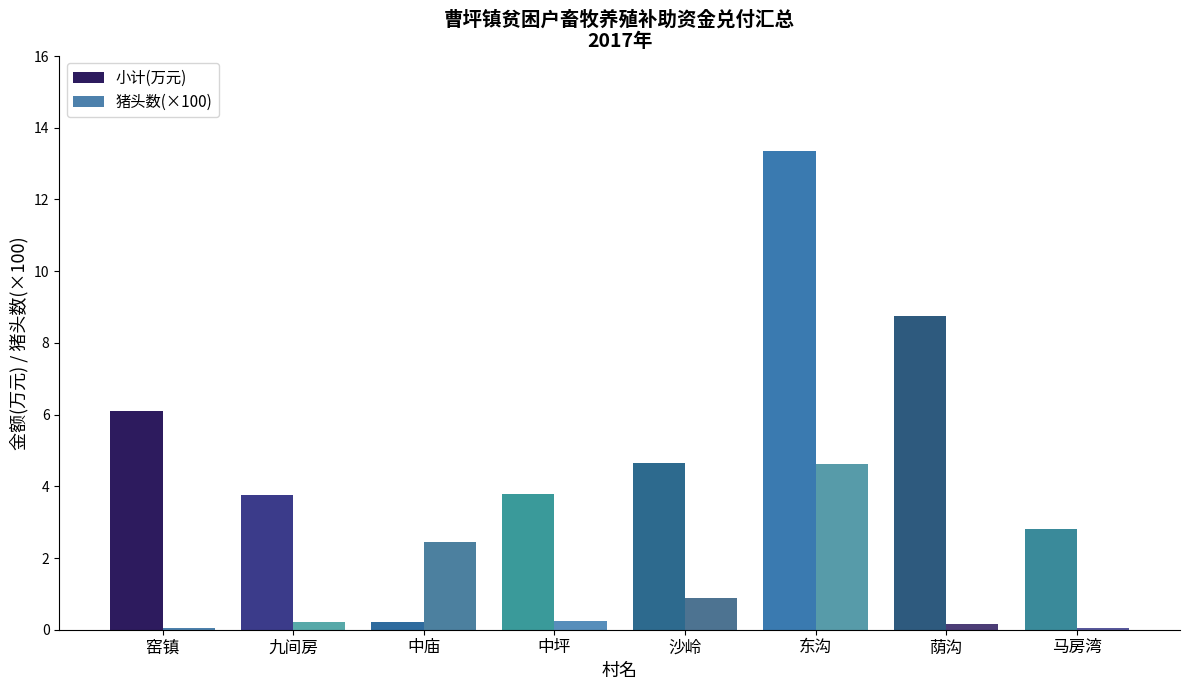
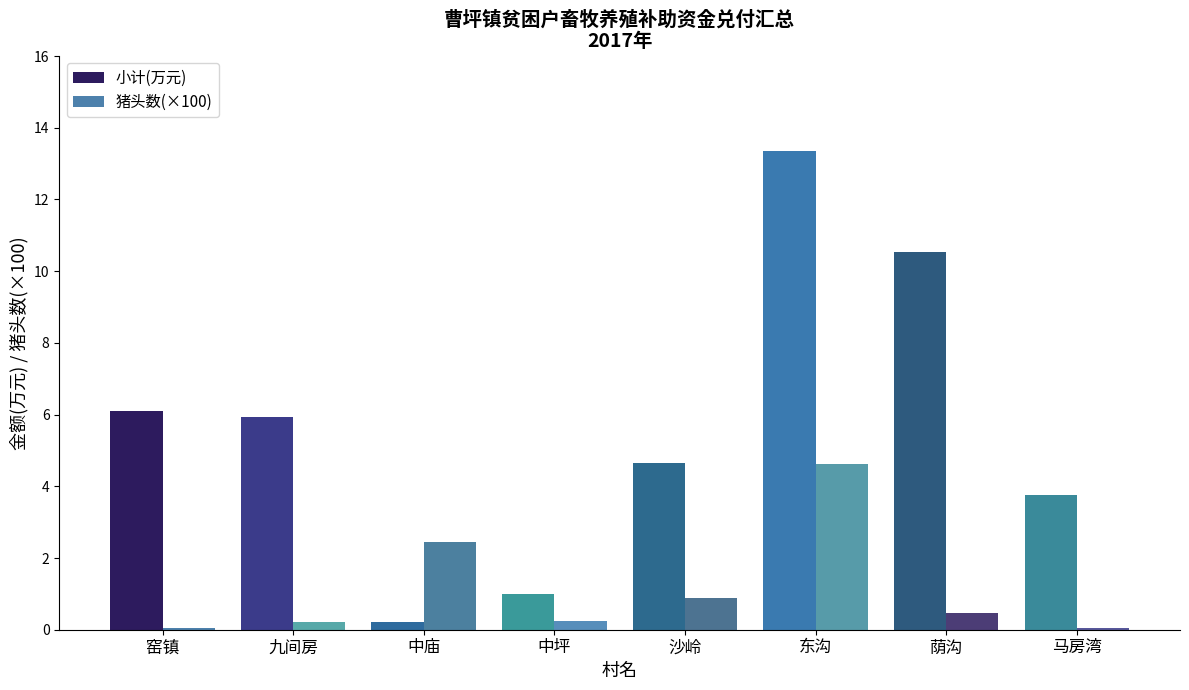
  {
    "小计(万元)": {
      "窑镇": 6.1,
-     "九间房": 3.8,
+     "九间房": 5.9,
      "中庙": 0.2,
-     "中坪": 3.8,
+     "中坪": 1.0,
      "沙岭": 4.6,
      "东沟": 13.3,
-     "荫沟": 8.7,
-     "马房湾": 2.8
+     "荫沟": 10.5,
+     "马房湾": 3.8
    },
    "猪头数(×100)": {
      "九间房": 0.2,
      "中庙": 2.4,
      "中坪": 0.2,
      "沙岭": 0.9,
      "东沟": 4.6,
-     "荫沟": 0.2
+     "荫沟": 0.5
    }
  }
